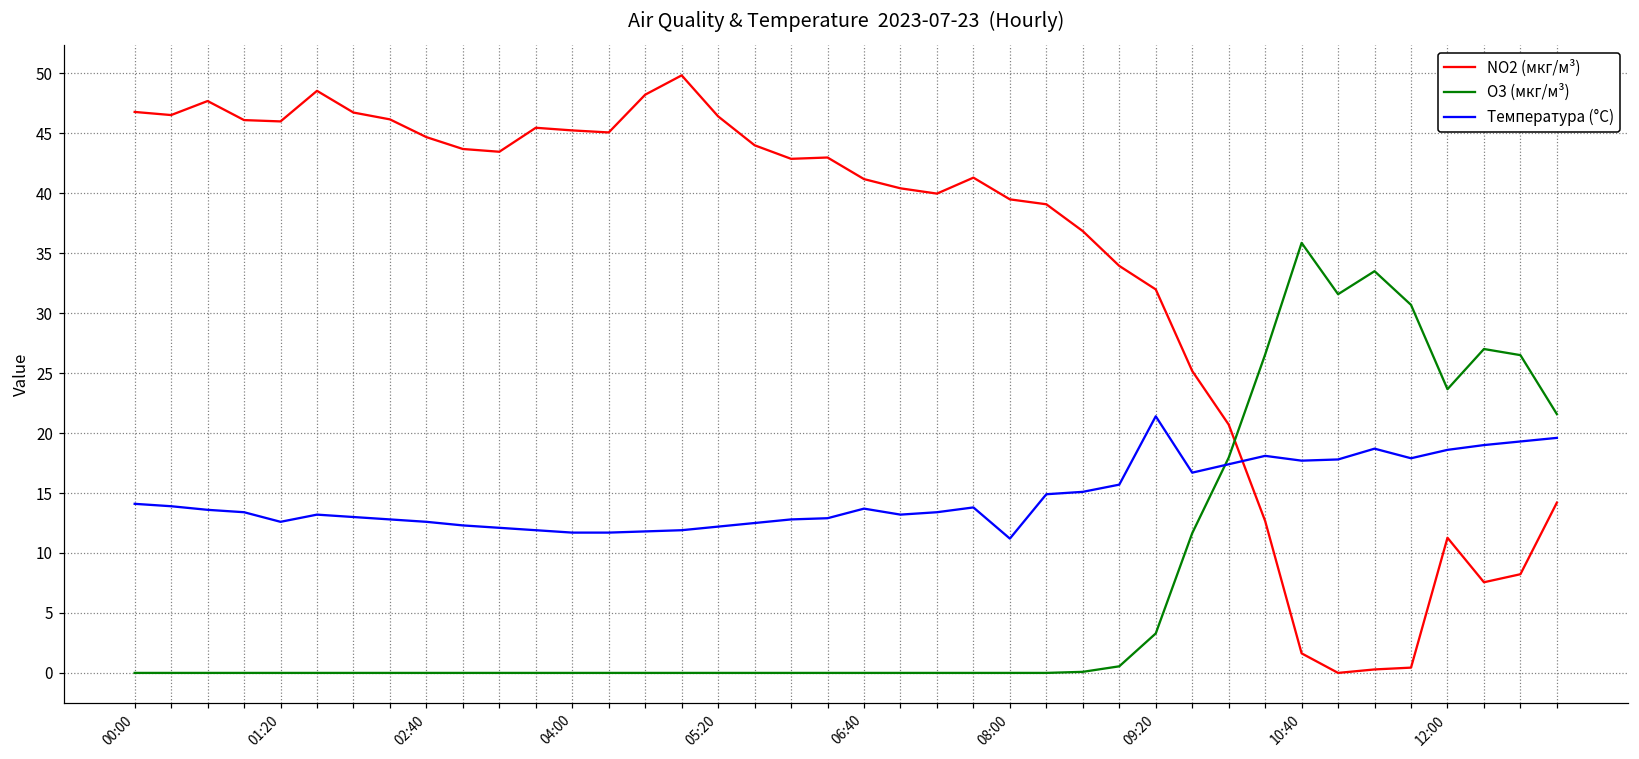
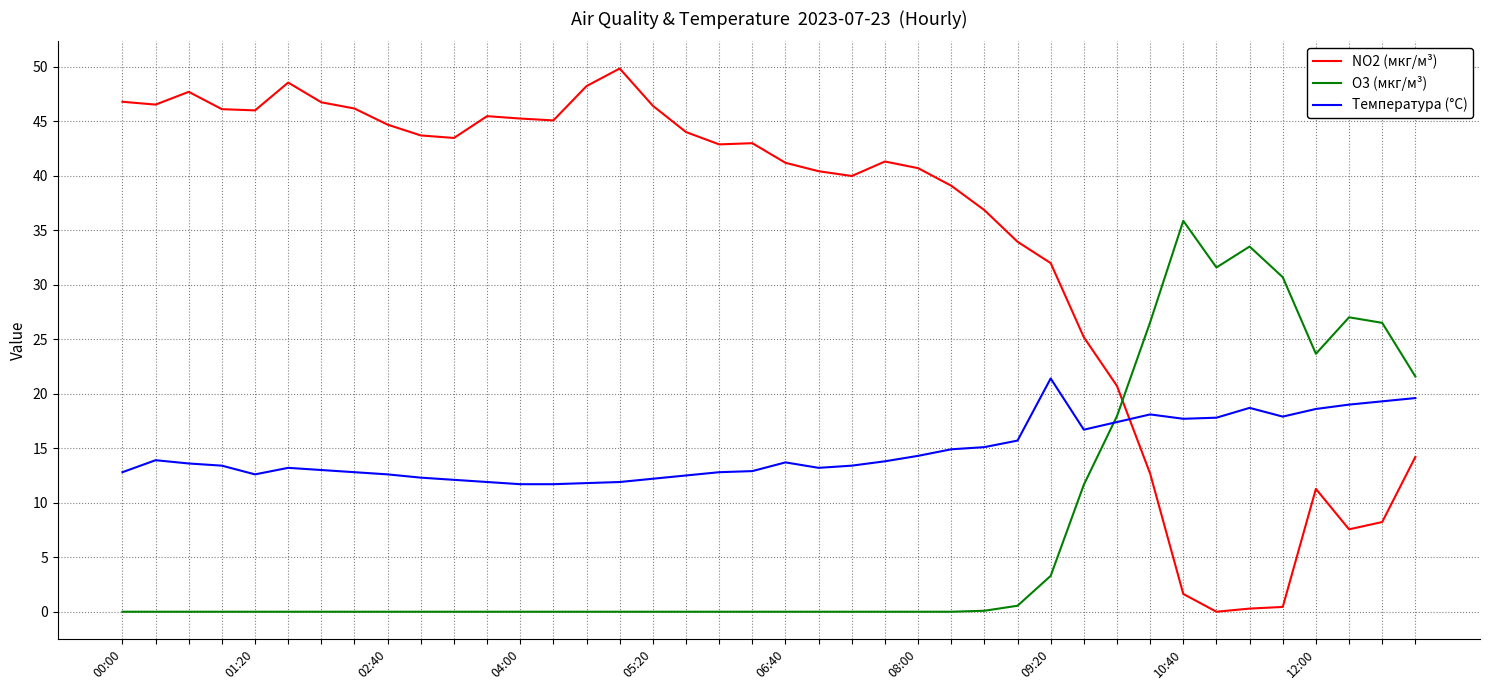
  {
    "NO2 (мкг/м³)": {
      "00:00": 46.8,
      "01:20": 46.0,
      "02:40": 44.7,
      "04:00": 45.2,
      "05:20": 46.4,
      "06:40": 41.2,
-     "08:00": 39.5,
+     "08:00": 40.7,
      "09:20": 32.0,
      "10:40": 1.6,
      "12:00": 11.3
    },
    "O3 (мкг/м³)": {
      "00:00": 0.0,
      "01:20": 0.0,
      "02:40": 0.0,
      "04:00": 0.0,
      "05:20": 0.0,
      "06:40": 0.0,
      "08:00": 0.0,
      "09:20": 3.3,
      "10:40": 35.9,
      "12:00": 23.7
    },
    "Температура (°C)": {
-     "00:00": 14.1,
+     "00:00": 12.8,
      "01:20": 12.6,
      "02:40": 12.6,
      "04:00": 11.7,
      "05:20": 12.2,
      "06:40": 13.7,
-     "08:00": 11.2,
+     "08:00": 14.3,
      "09:20": 21.4,
      "10:40": 17.7,
      "12:00": 18.6
    }
  }
